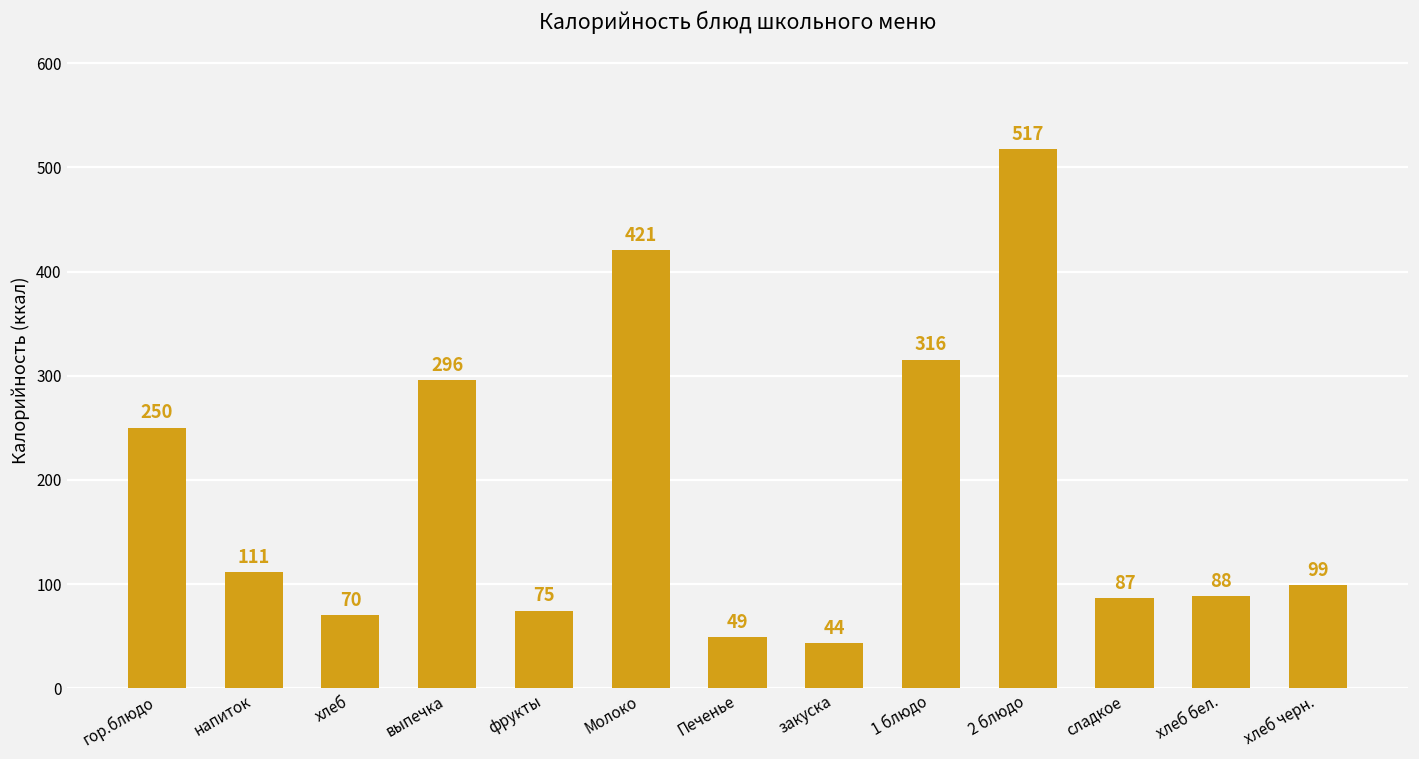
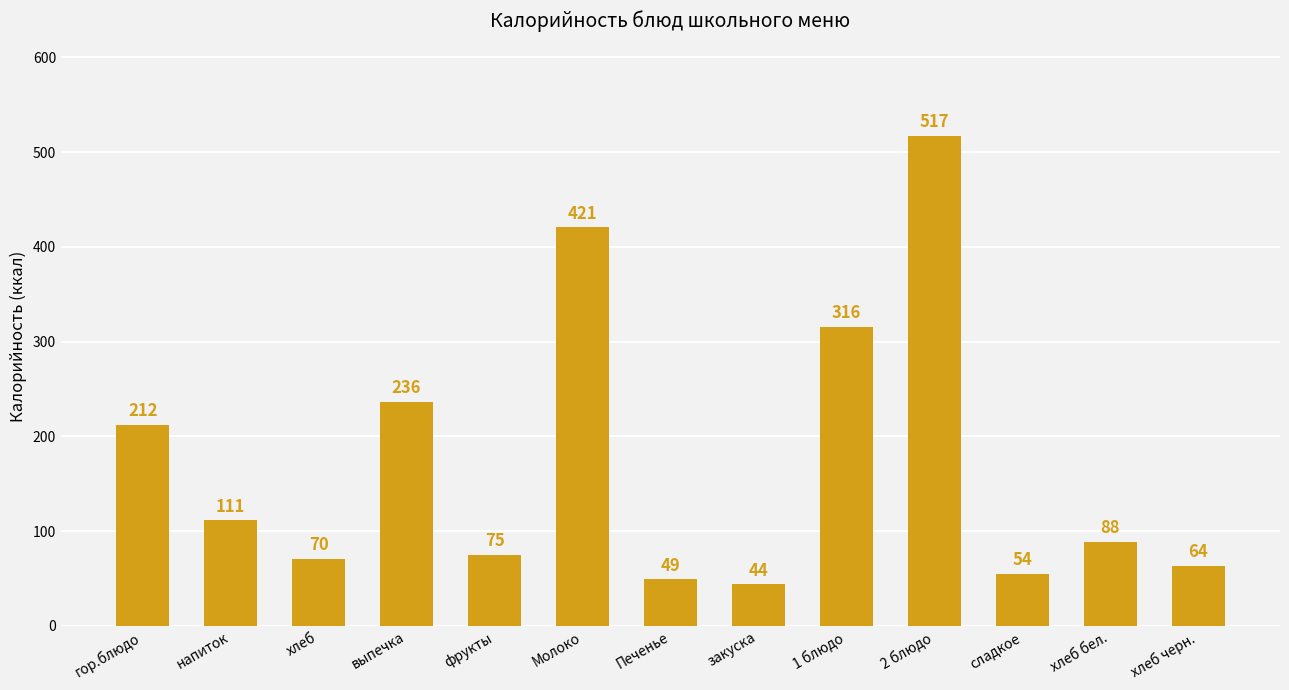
  {
-   "гор.блюдо": 250,
+   "гор.блюдо": 212,
    "напиток": 111,
    "хлеб": 70,
-   "выпечка": 296,
+   "выпечка": 236,
    "фрукты": 75,
    "Молоко": 421,
    "Печенье": 49,
    "закуска": 44,
    "1 блюдо": 316,
    "2 блюдо": 517,
-   "сладкое": 87,
+   "сладкое": 54,
    "хлеб бел.": 88,
-   "хлеб черн.": 99
+   "хлеб черн.": 64
  }
